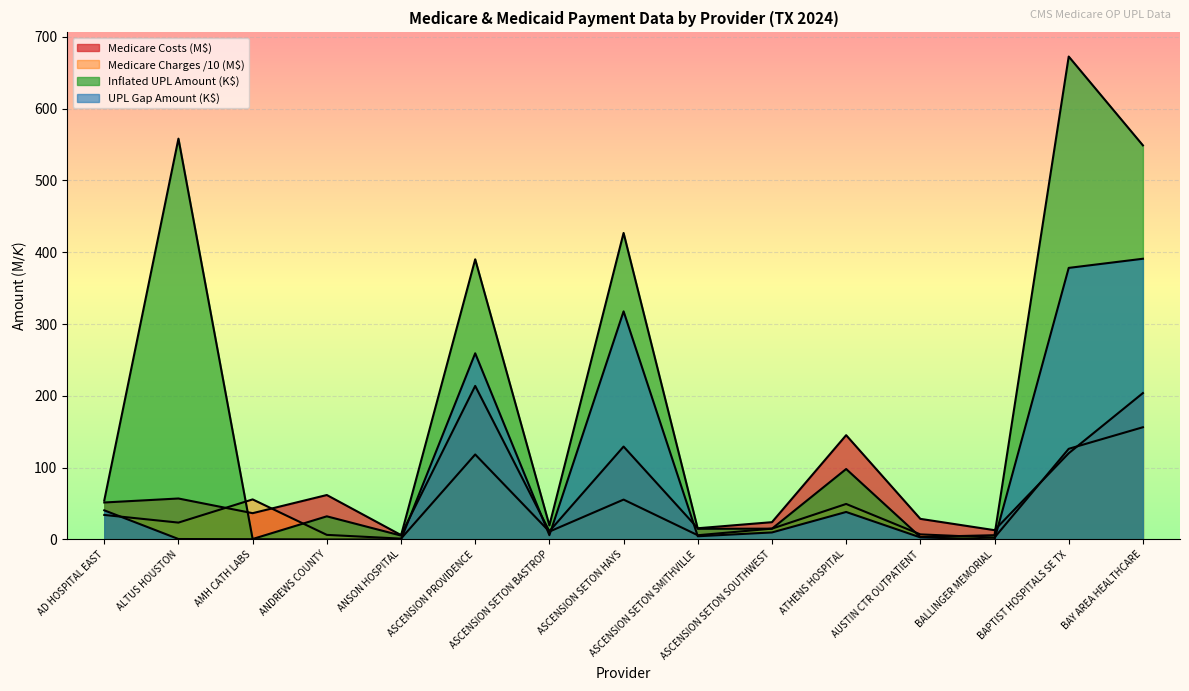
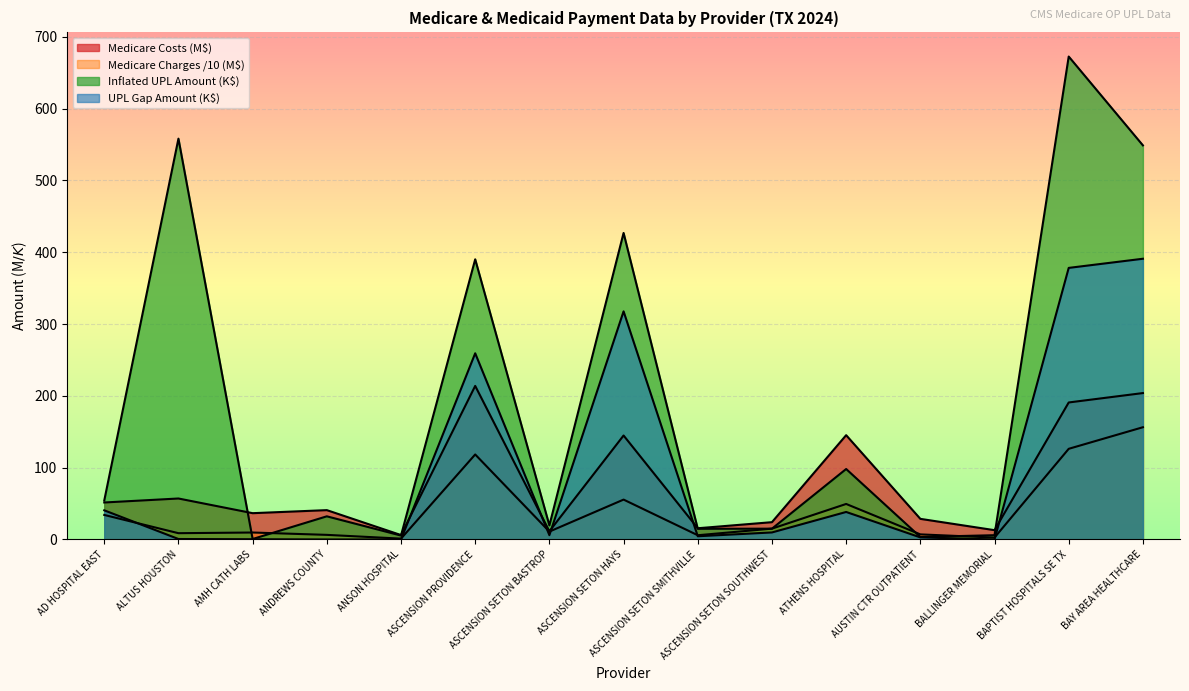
  {
    "Medicare Costs (M$)": {
      "ALTUS HOUSTON": 60,
      "AMH CATH LABS": 40,
-     "ANDREWS COUNTY": 60,
+     "ANDREWS COUNTY": 40,
      "ASCENSION PROVIDENCE": 210,
-     "ASCENSION SETON HAYS": 130,
+     "ASCENSION SETON HAYS": 140,
      "ASCENSION SETON SOUTHWEST": 20,
      "ATHENS HOSPITAL": 150,
      "AUSTIN CTR OUTPATIENT": 30,
      "BALLINGER MEMORIAL": 10,
-     "BAPTIST HOSPITALS SE TX": 120,
+     "BAPTIST HOSPITALS SE TX": 190,
      "BAY AREA HEALTHCARE": 200
    },
    "Medicare Charges /10 (M$)": {
      "AD HOSPITAL EAST": 30,
-     "ALTUS HOUSTON": 20,
-     "AMH CATH LABS": 60,
+     "ALTUS HOUSTON": 10,
+     "AMH CATH LABS": 10,
      "ANDREWS COUNTY": 10,
      "ASCENSION PROVIDENCE": 120,
      "ASCENSION SETON HAYS": 60,
      "ATHENS HOSPITAL": 50,
      "AUSTIN CTR OUTPATIENT": 10,
      "BAPTIST HOSPITALS SE TX": 130,
      "BAY AREA HEALTHCARE": 160
    },
    "Inflated UPL Amount (K$)": {
      "ALTUS HOUSTON": 560,
      "ANDREWS COUNTY": 30,
      "ASCENSION PROVIDENCE": 390,
      "ASCENSION SETON BASTROP": 20,
      "ASCENSION SETON HAYS": 430,
      "ATHENS HOSPITAL": 100,
      "BAPTIST HOSPITALS SE TX": 670,
      "BAY AREA HEALTHCARE": 550
    },
    "UPL Gap Amount (K$)": {
      "AD HOSPITAL EAST": 40,
      "ALTUS HOUSTON": 0,
      "ANDREWS COUNTY": 0,
      "ASCENSION PROVIDENCE": 260,
      "ASCENSION SETON BASTROP": 10,
      "ASCENSION SETON HAYS": 320,
      "ASCENSION SETON SOUTHWEST": 10,
      "ATHENS HOSPITAL": 40,
      "BAPTIST HOSPITALS SE TX": 380,
      "BAY AREA HEALTHCARE": 390
    }
  }
